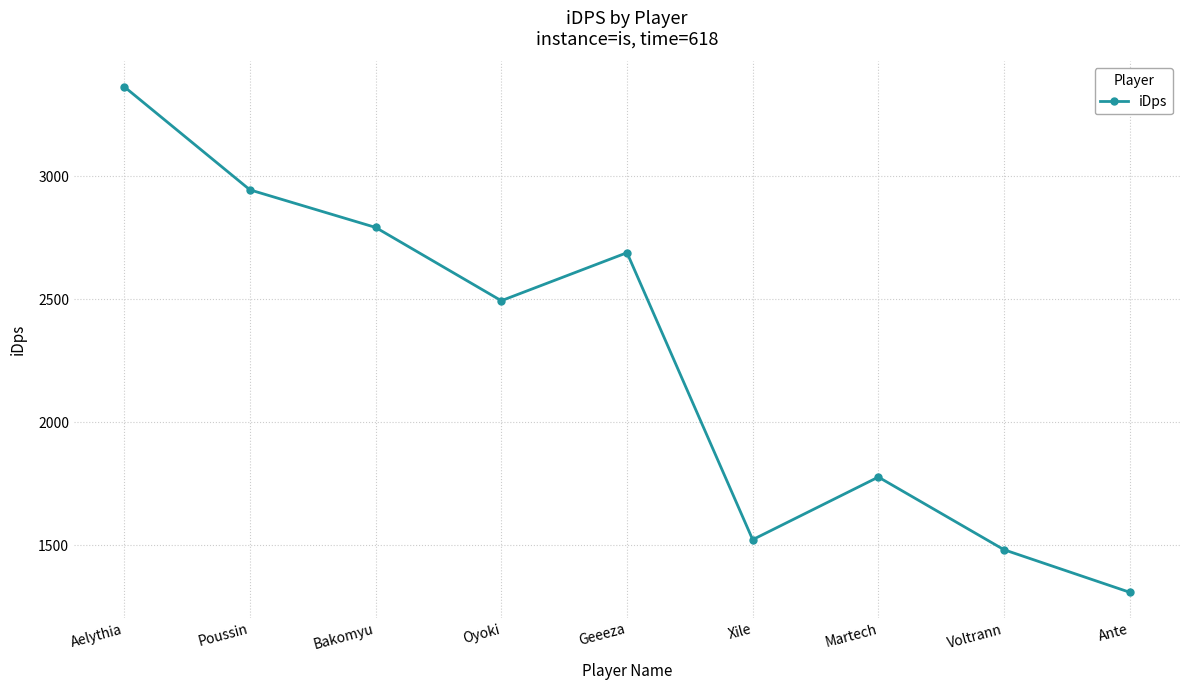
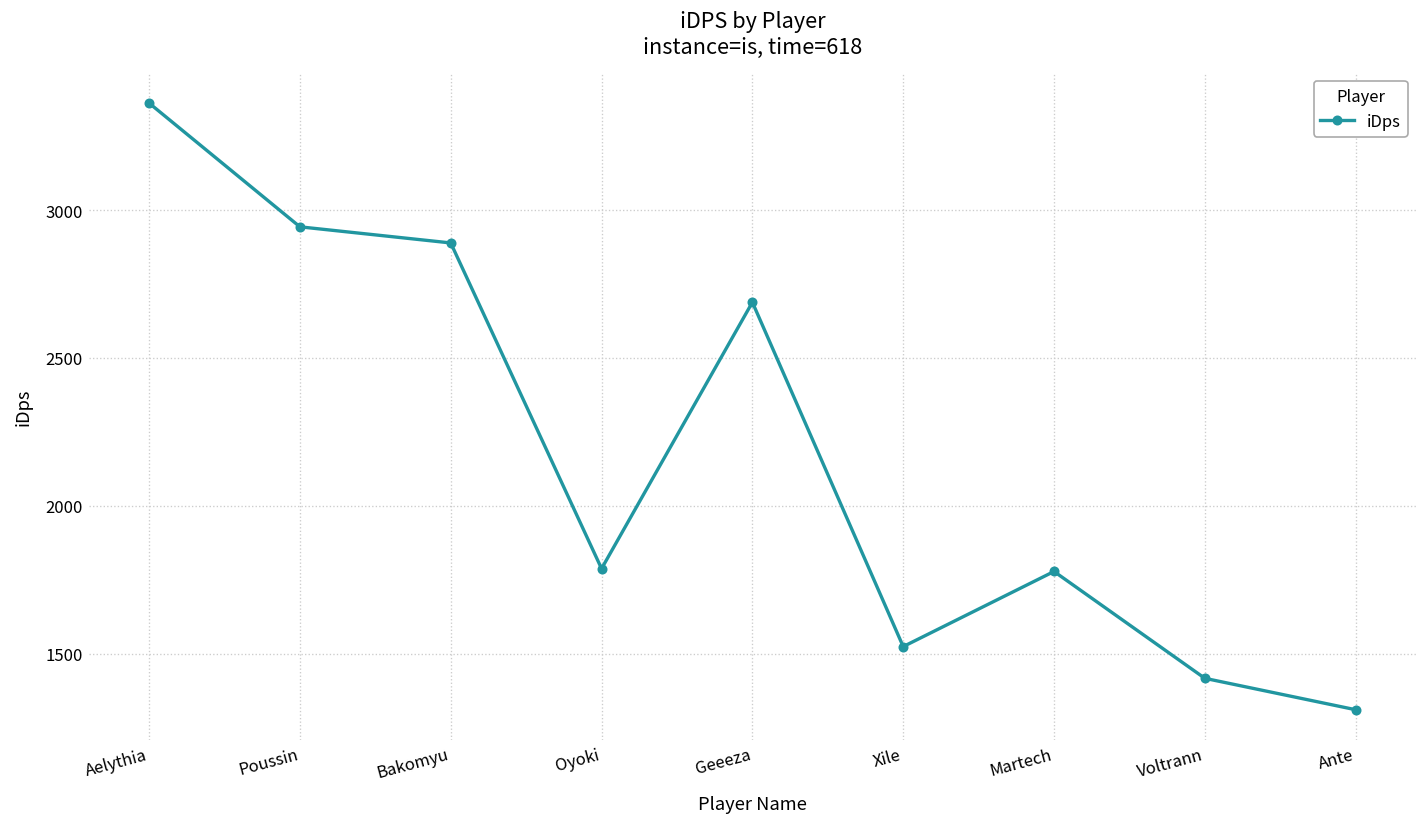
  {
    "Aelythia": 3360,
    "Poussin": 2940,
-   "Bakomyu": 2790,
-   "Oyoki": 2490,
+   "Bakomyu": 2890,
+   "Oyoki": 1790,
    "Geeeza": 2690,
    "Xile": 1520,
    "Martech": 1780,
-   "Voltrann": 1480,
+   "Voltrann": 1420,
    "Ante": 1310
  }
